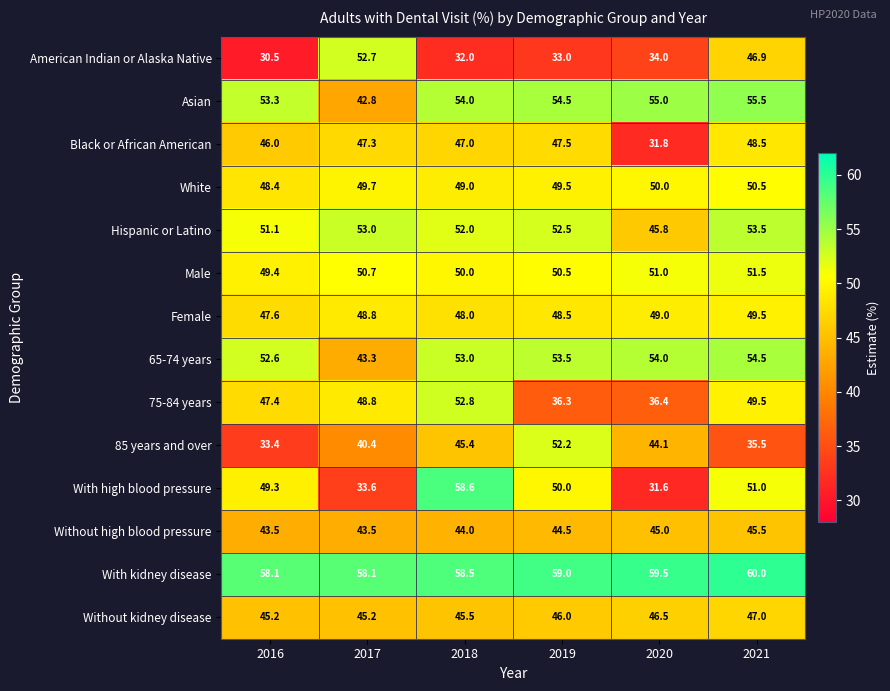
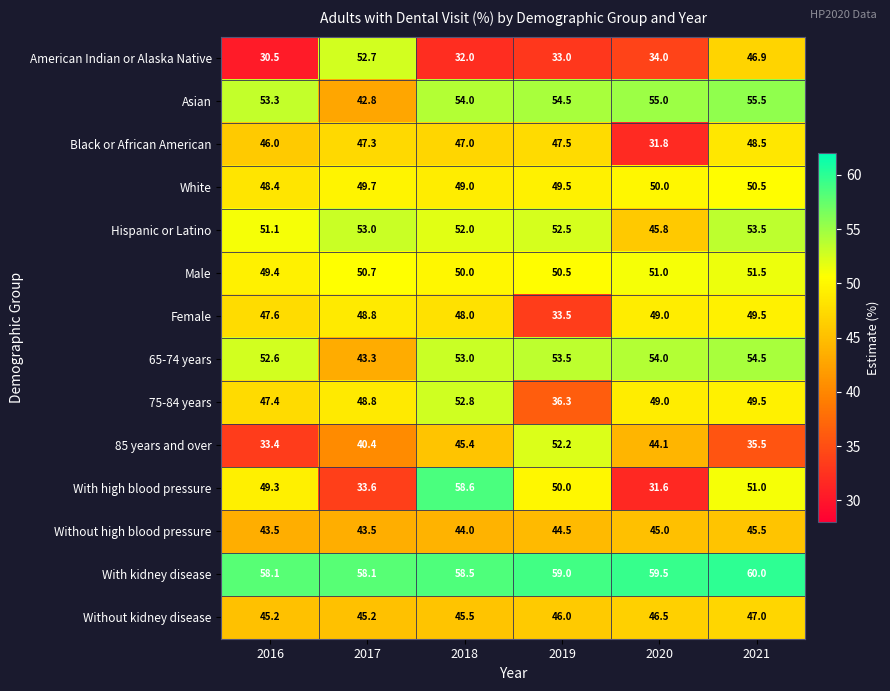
  {
    "American Indian or Alaska Native": {
      "2016": 30.5,
      "2017": 52.7,
      "2018": 32.0,
      "2019": 33.0,
      "2020": 34.0,
      "2021": 46.9
    },
    "Asian": {
      "2016": 53.3,
      "2017": 42.8,
      "2018": 54.0,
      "2019": 54.5,
      "2020": 55.0,
      "2021": 55.5
    },
    "Black or African American": {
      "2016": 46.0,
      "2017": 47.3,
      "2018": 47.0,
      "2019": 47.5,
      "2020": 31.8,
      "2021": 48.5
    },
    "White": {
      "2016": 48.4,
      "2017": 49.7,
      "2018": 49.0,
      "2019": 49.5,
      "2020": 50.0,
      "2021": 50.5
    },
    "Hispanic or Latino": {
      "2016": 51.1,
      "2017": 53.0,
      "2018": 52.0,
      "2019": 52.5,
      "2020": 45.8,
      "2021": 53.5
    },
    "Male": {
      "2016": 49.4,
      "2017": 50.7,
      "2018": 50.0,
      "2019": 50.5,
      "2020": 51.0,
      "2021": 51.5
    },
    "Female": {
      "2016": 47.6,
      "2017": 48.8,
      "2018": 48.0,
-     "2019": 48.5,
+     "2019": 33.5,
      "2020": 49.0,
      "2021": 49.5
    },
    "65-74 years": {
      "2016": 52.6,
      "2017": 43.3,
      "2018": 53.0,
      "2019": 53.5,
      "2020": 54.0,
      "2021": 54.5
    },
    "75-84 years": {
      "2016": 47.4,
      "2017": 48.8,
      "2018": 52.8,
      "2019": 36.3,
-     "2020": 36.4,
+     "2020": 49.0,
      "2021": 49.5
    },
    "85 years and over": {
      "2016": 33.4,
      "2017": 40.4,
      "2018": 45.4,
      "2019": 52.2,
      "2020": 44.1,
      "2021": 35.5
    },
    "With high blood pressure": {
      "2016": 49.3,
      "2017": 33.6,
      "2018": 58.6,
      "2019": 50.0,
      "2020": 31.6,
      "2021": 51.0
    },
    "Without high blood pressure": {
      "2016": 43.5,
      "2017": 43.5,
      "2018": 44.0,
      "2019": 44.5,
      "2020": 45.0,
      "2021": 45.5
    },
    "With kidney disease": {
      "2016": 58.1,
      "2017": 58.1,
      "2018": 58.5,
      "2019": 59.0,
      "2020": 59.5,
      "2021": 60.0
    },
    "Without kidney disease": {
      "2016": 45.2,
      "2017": 45.2,
      "2018": 45.5,
      "2019": 46.0,
      "2020": 46.5,
      "2021": 47.0
    }
  }
